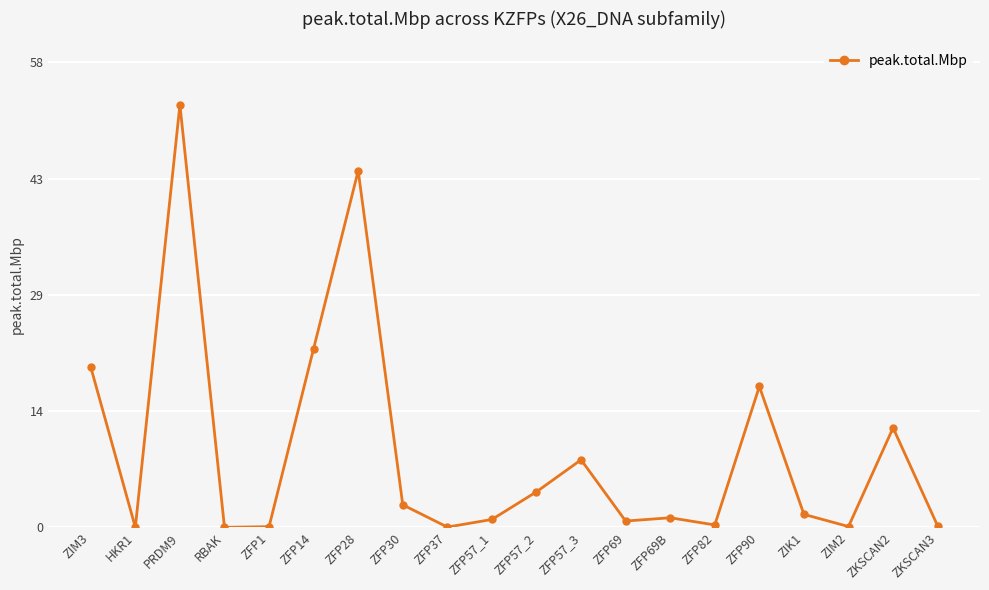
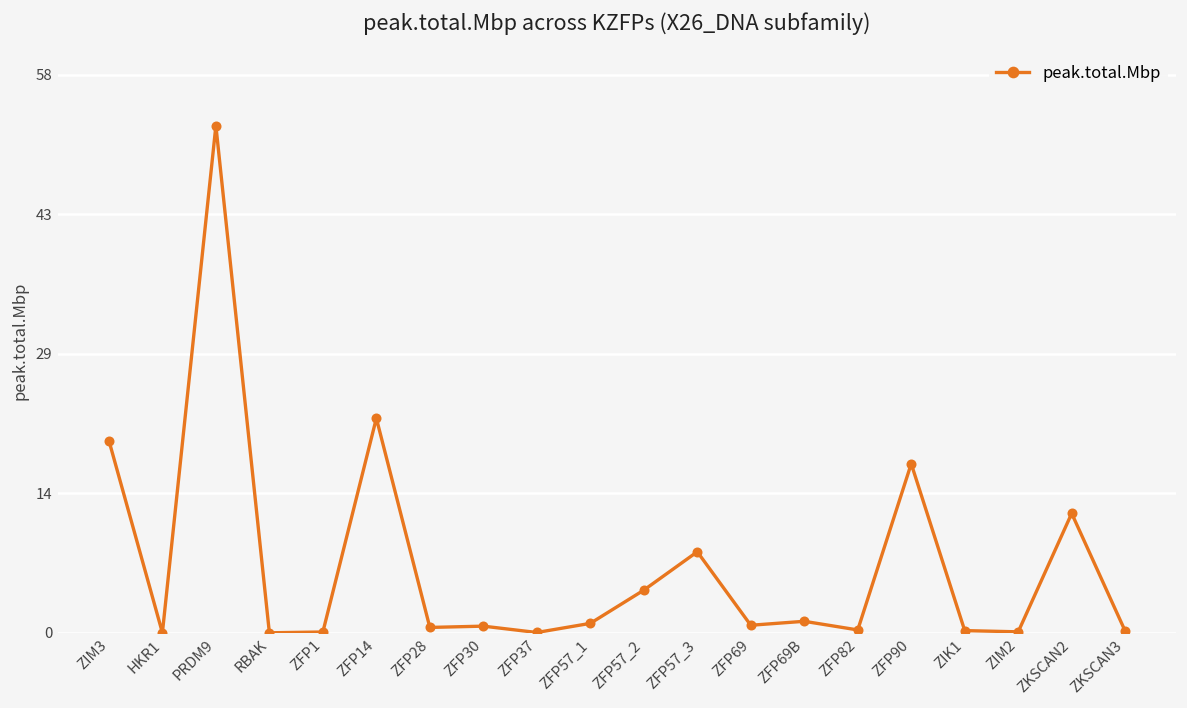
  {
    "ZIM3": 20,
    "HKR1": 0,
    "PRDM9": 53,
    "RBAK": 0,
    "ZFP1": 0,
    "ZFP14": 22,
-   "ZFP28": 44,
-   "ZFP30": 3,
+   "ZFP28": 1,
+   "ZFP30": 1,
    "ZFP37": 0,
    "ZFP57_1": 1,
    "ZFP57_2": 4,
    "ZFP57_3": 8,
    "ZFP69": 1,
    "ZFP69B": 1,
    "ZFP82": 0,
    "ZFP90": 18,
-   "ZIK1": 2,
+   "ZIK1": 0,
    "ZIM2": 0,
    "ZKSCAN2": 12,
    "ZKSCAN3": 0
  }
